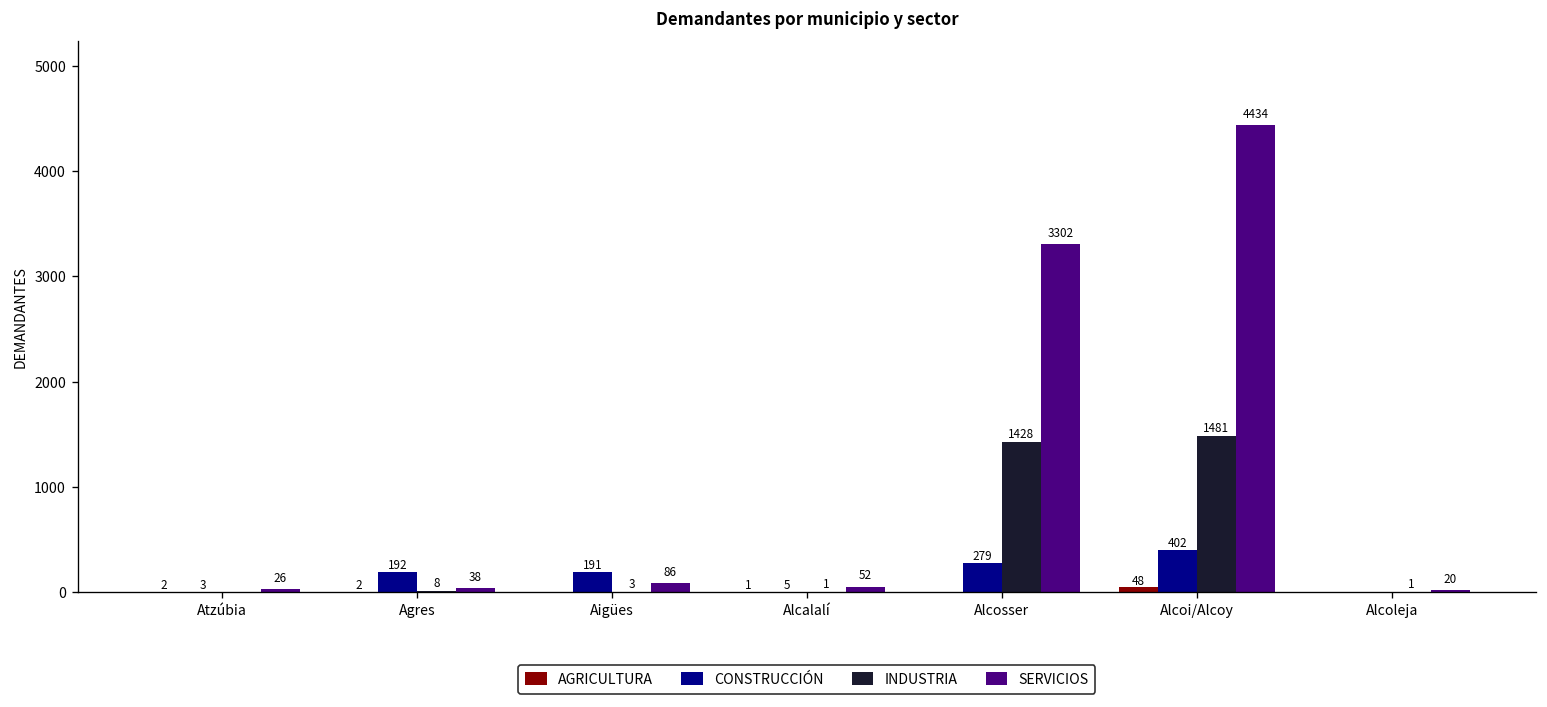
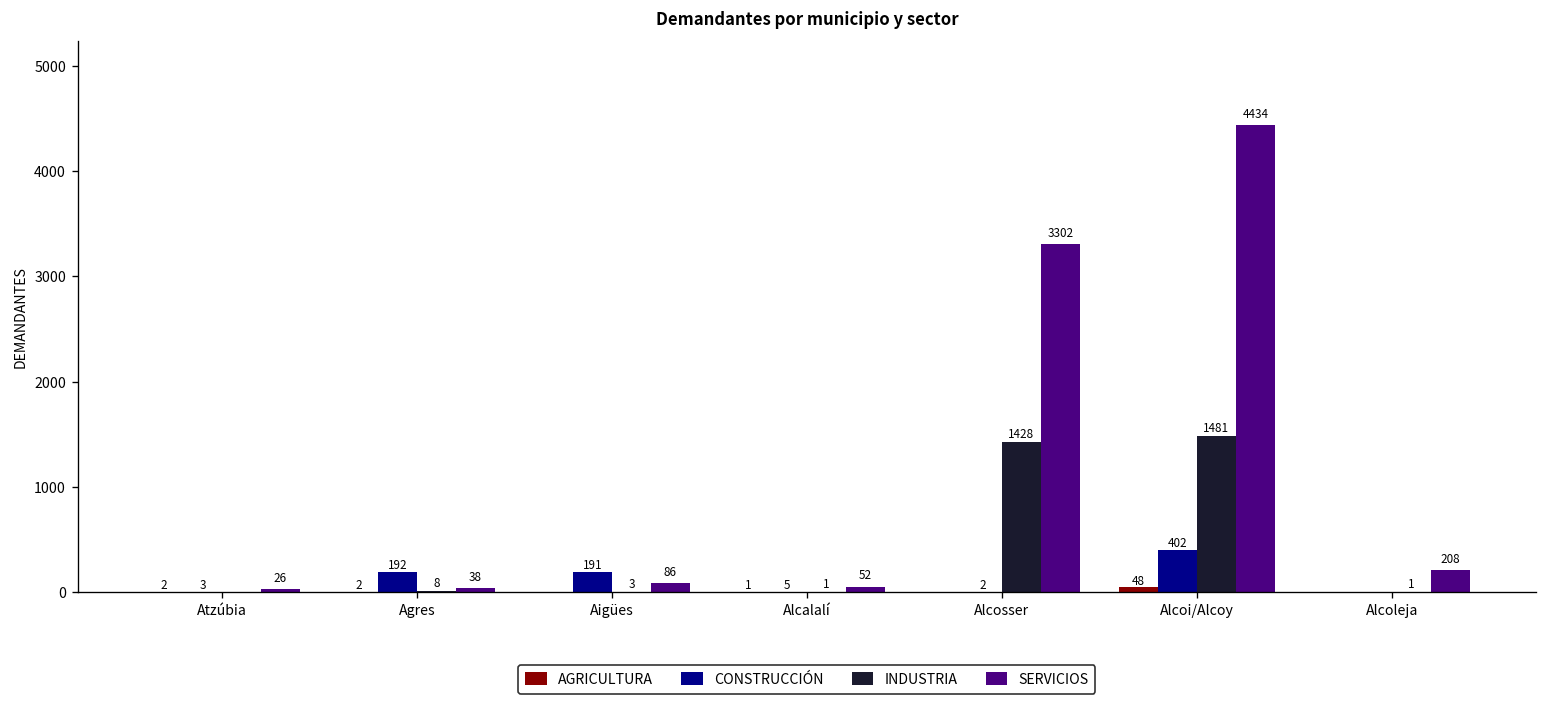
  {
    "AGRICULTURA": {
      "Atzúbia": 2,
      "Agres": 2,
      "Alcalalí": 1,
      "Alcoi/Alcoy": 48
    },
    "CONSTRUCCIÓN": {
      "Atzúbia": 3,
      "Agres": 192,
      "Aigües": 191,
      "Alcalalí": 5,
-     "Alcosser": 279,
+     "Alcosser": 2,
      "Alcoi/Alcoy": 402
    },
    "INDUSTRIA": {
      "Agres": 8,
      "Aigües": 3,
      "Alcalalí": 1,
      "Alcosser": 1428,
      "Alcoi/Alcoy": 1481,
      "Alcoleja": 1
    },
    "SERVICIOS": {
      "Atzúbia": 26,
      "Agres": 38,
      "Aigües": 86,
      "Alcalalí": 52,
      "Alcosser": 3302,
      "Alcoi/Alcoy": 4434,
-     "Alcoleja": 20
+     "Alcoleja": 208
    }
  }
